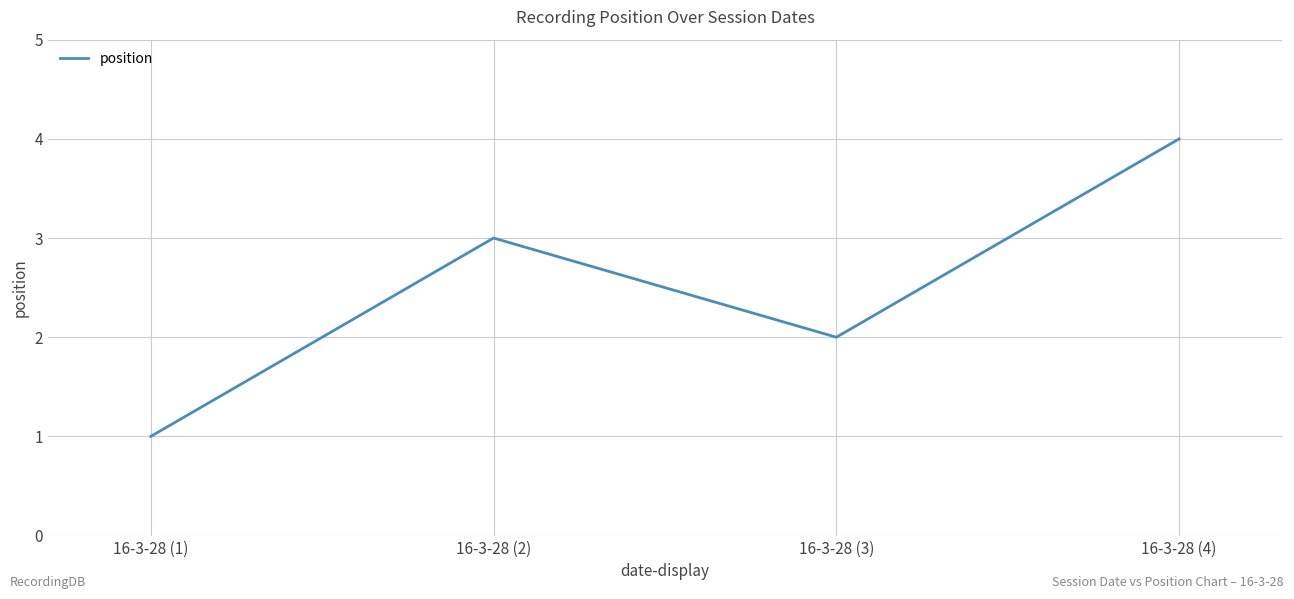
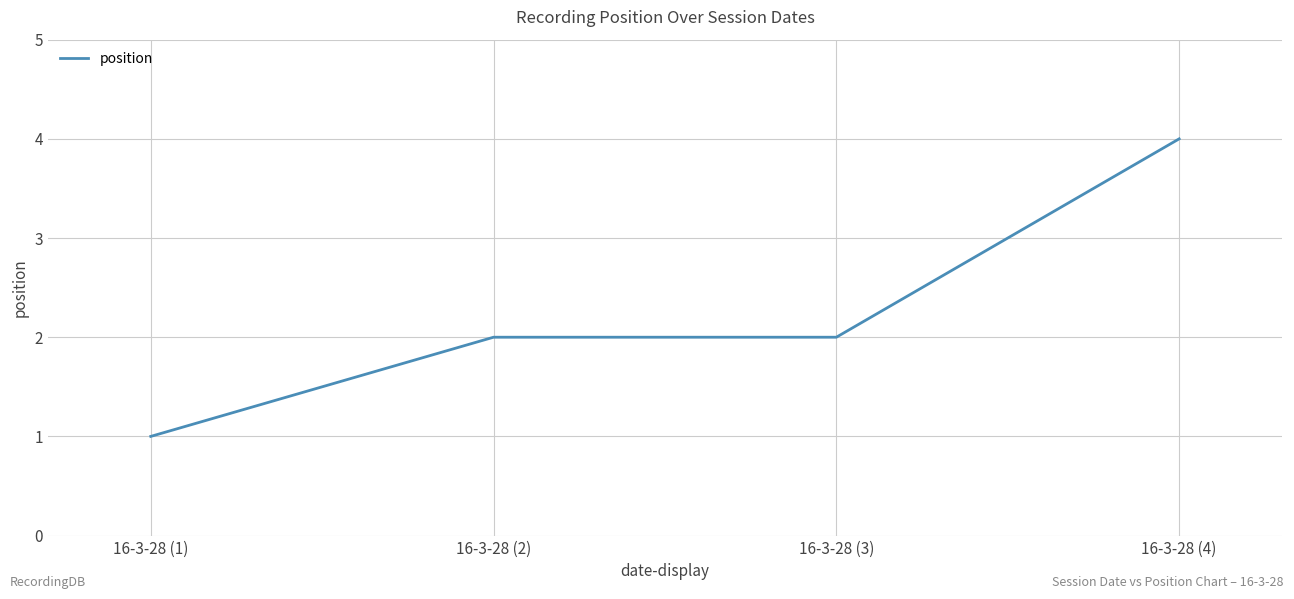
  {
    "16-3-28 (1)": 1,
-   "16-3-28 (2)": 3,
+   "16-3-28 (2)": 2,
    "16-3-28 (3)": 2,
    "16-3-28 (4)": 4
  }
